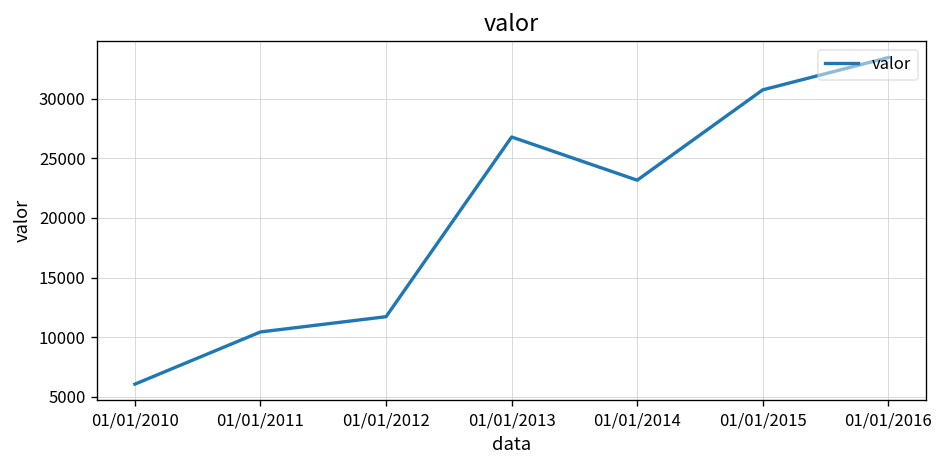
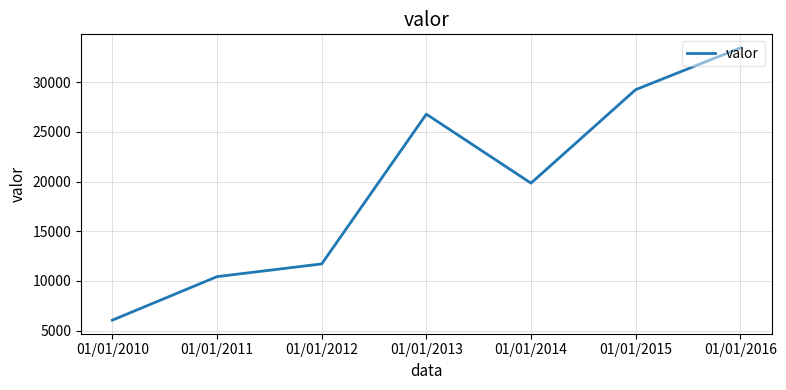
  {
    "01/01/2010": 6000,
    "01/01/2011": 10000,
    "01/01/2012": 12000,
    "01/01/2013": 27000,
-   "01/01/2014": 23000,
-   "01/01/2015": 31000
+   "01/01/2014": 20000,
+   "01/01/2015": 29000
  }
